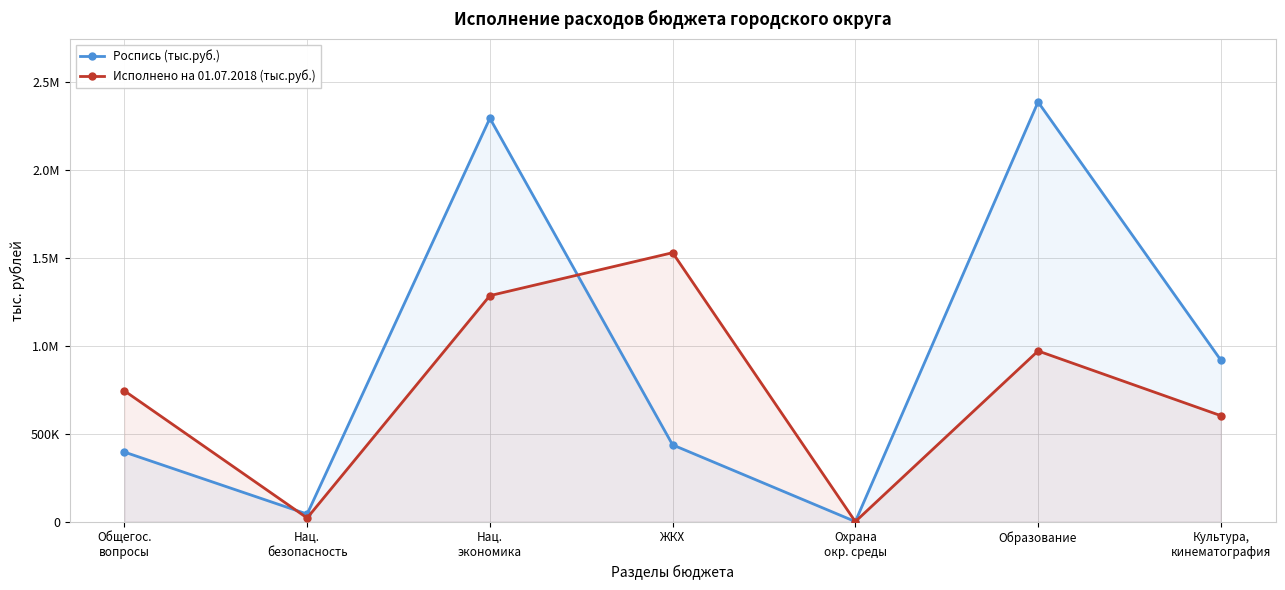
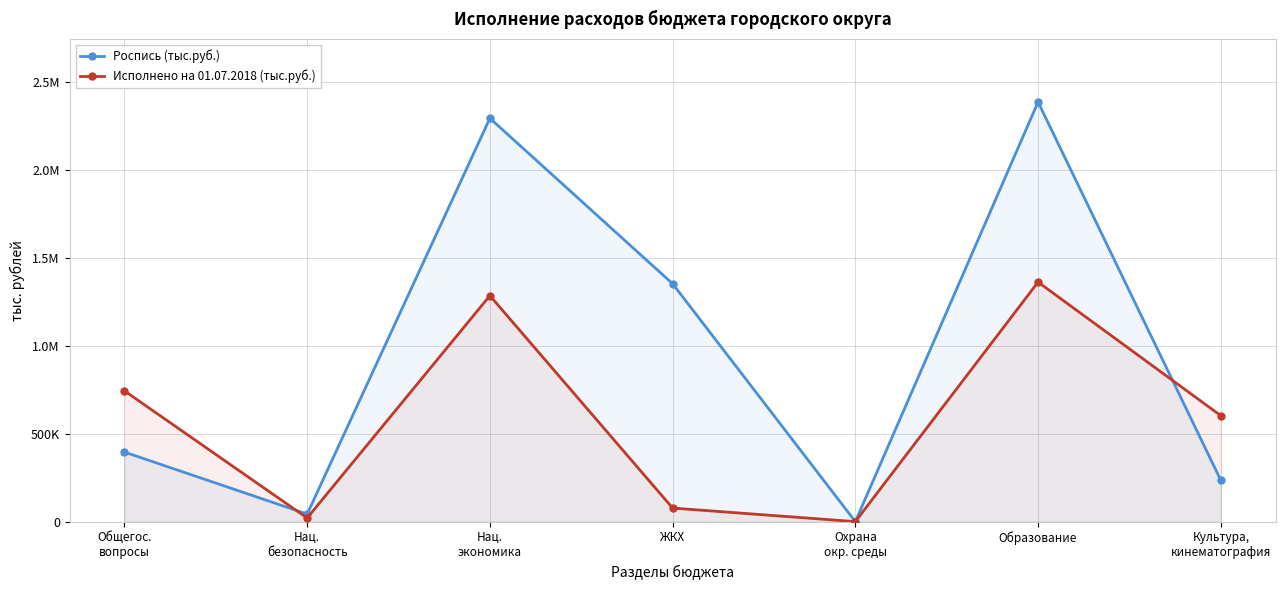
  {
    "Роспись (тыс.руб.)": {
      "Общегос. вопросы": 400000,
      "Нац. безопасность": 40000,
      "Нац. экономика": 2290000,
-     "ЖКХ": 440000,
+     "ЖКХ": 1350000,
      "Образование": 2380000,
-     "Культура, кинематография": 920000
+     "Культура, кинематография": 240000
    },
    "Исполнено на 01.07.2018 (тыс.руб.)": {
      "Общегос. вопросы": 740000,
      "Нац. безопасность": 20000,
      "Нац. экономика": 1280000,
-     "ЖКХ": 1530000,
-     "Образование": 970000,
+     "ЖКХ": 80000,
+     "Образование": 1360000,
      "Культура, кинематография": 600000
    }
  }
